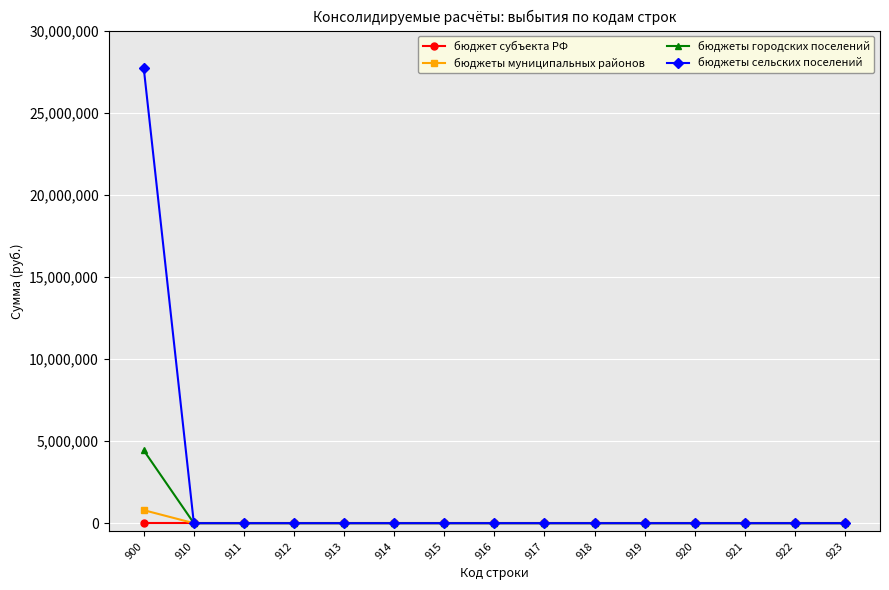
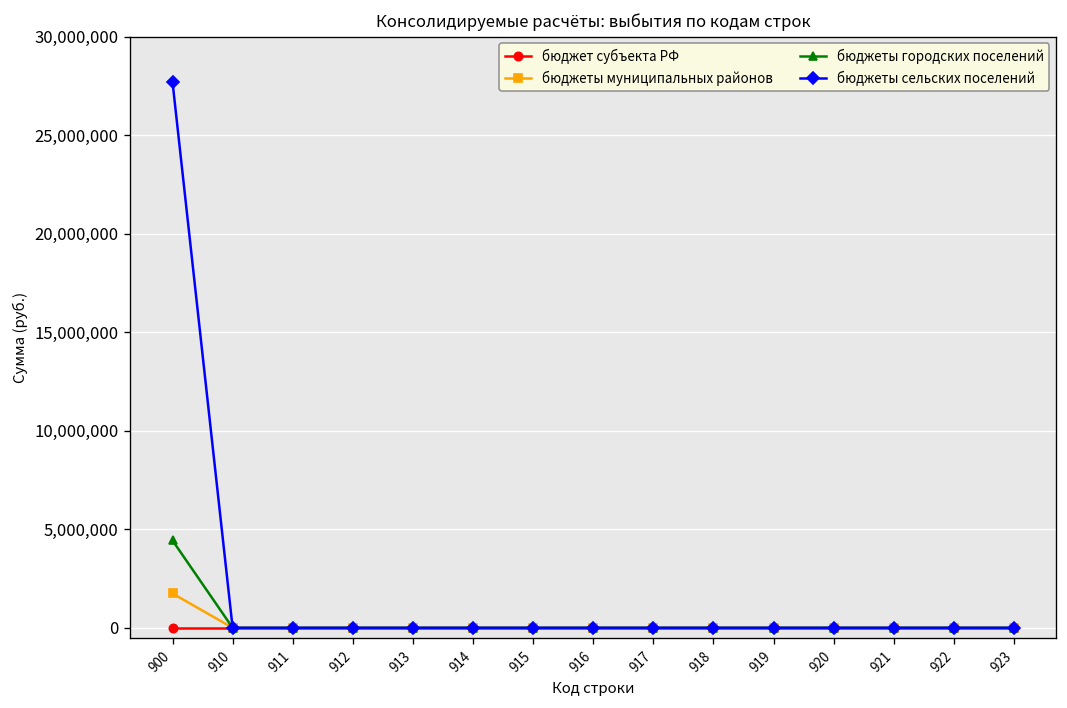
  {
    "бюджет субъекта РФ": {
      "900": "0"
    },
    "бюджеты муниципальных районов": {
-     "900": "800,000"
+     "900": "1,700,000"
    },
    "бюджеты городских поселений": {
      "900": "4,400,000"
    },
    "бюджеты сельских поселений": {
      "900": "27,700,000"
    }
  }
